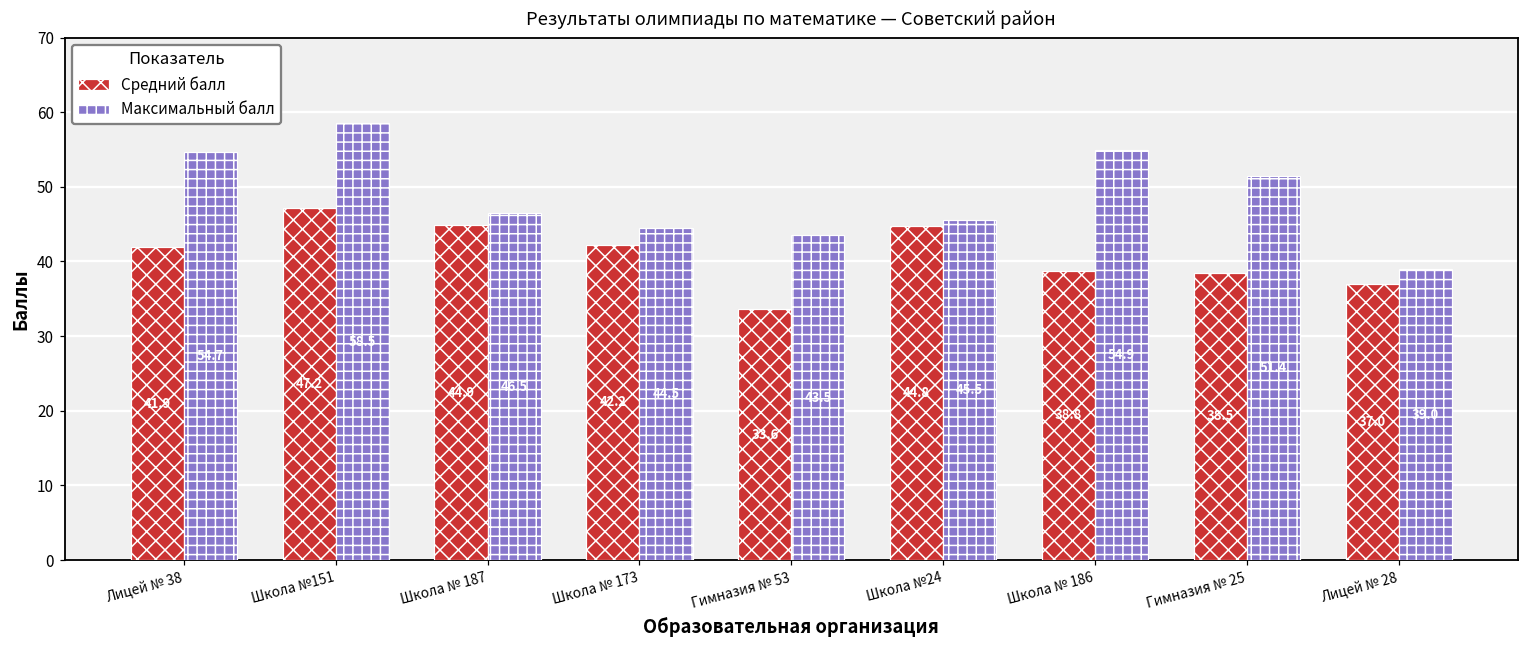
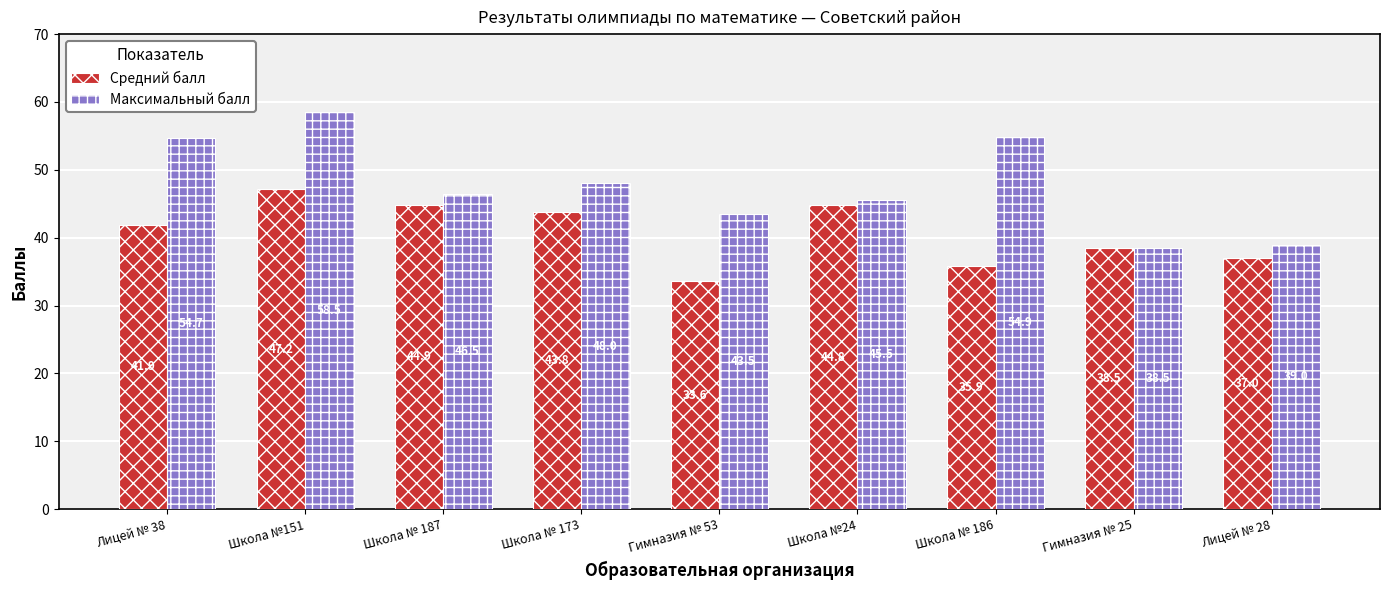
  {
    "Средний балл": {
      "Лицей № 38": 41.9,
      "Школа №151": 47.2,
      "Школа № 187": 44.9,
-     "Школа № 173": 42.2,
+     "Школа № 173": 43.8,
      "Гимназия № 53": 33.6,
      "Школа №24": 44.8,
-     "Школа № 186": 38.8,
+     "Школа № 186": 35.9,
      "Гимназия № 25": 38.5,
      "Лицей № 28": 37.0
    },
    "Максимальный балл": {
      "Лицей № 38": 54.7,
      "Школа №151": 58.5,
      "Школа № 187": 46.5,
-     "Школа № 173": 44.5,
+     "Школа № 173": 48.0,
      "Гимназия № 53": 43.5,
      "Школа №24": 45.5,
      "Школа № 186": 54.9,
-     "Гимназия № 25": 51.4,
+     "Гимназия № 25": 38.5,
      "Лицей № 28": 39.0
    }
  }
